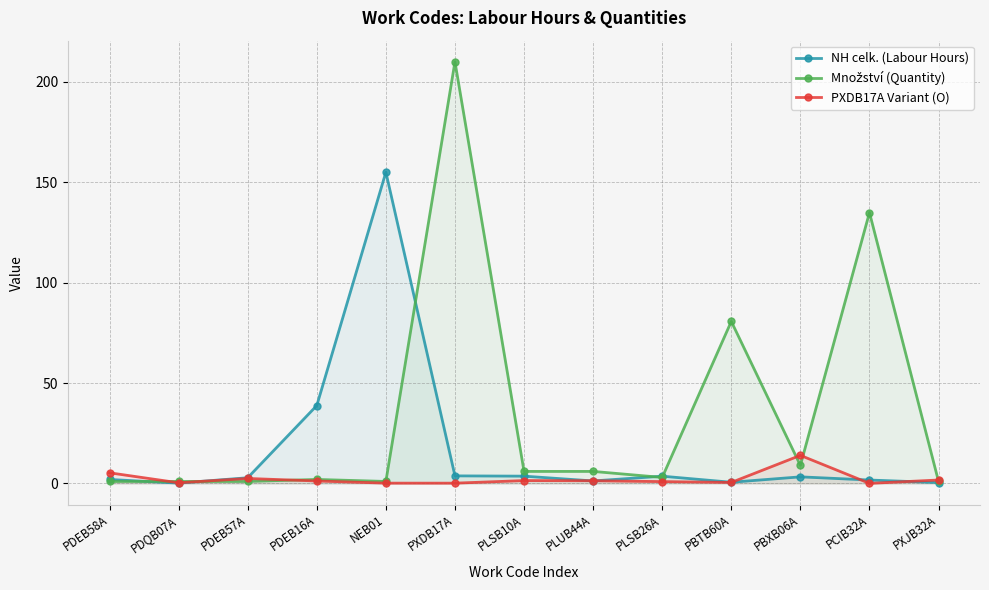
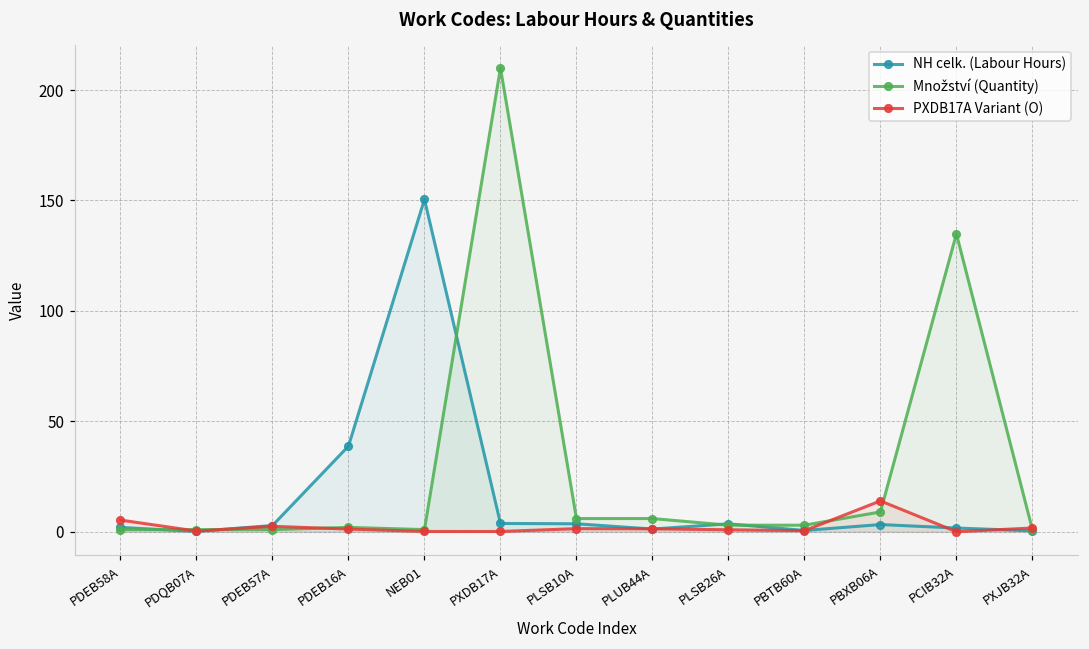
  {
    "NH celk. (Labour Hours)": {
      "PDEB16A": 39,
-     "NEB01": 155,
+     "NEB01": 151,
      "PXDB17A": 4,
      "PLSB10A": 4,
      "PBXB06A": 3,
      "PCIB32A": 2
    },
    "Množství (Quantity)": {
      "PDEB57A": 1,
      "PXDB17A": 210,
      "PLSB10A": 6,
      "PLUB44A": 6,
-     "PBTB60A": 81,
+     "PBTB60A": 3,
      "PBXB06A": 9,
      "PCIB32A": 135
    },
    "PXDB17A Variant (O)": {
      "PDEB58A": 5,
      "PXDB17A": 0,
      "PLSB10A": 1,
      "PLSB26A": 1,
      "PBXB06A": 14,
      "PCIB32A": 0
    }
  }
